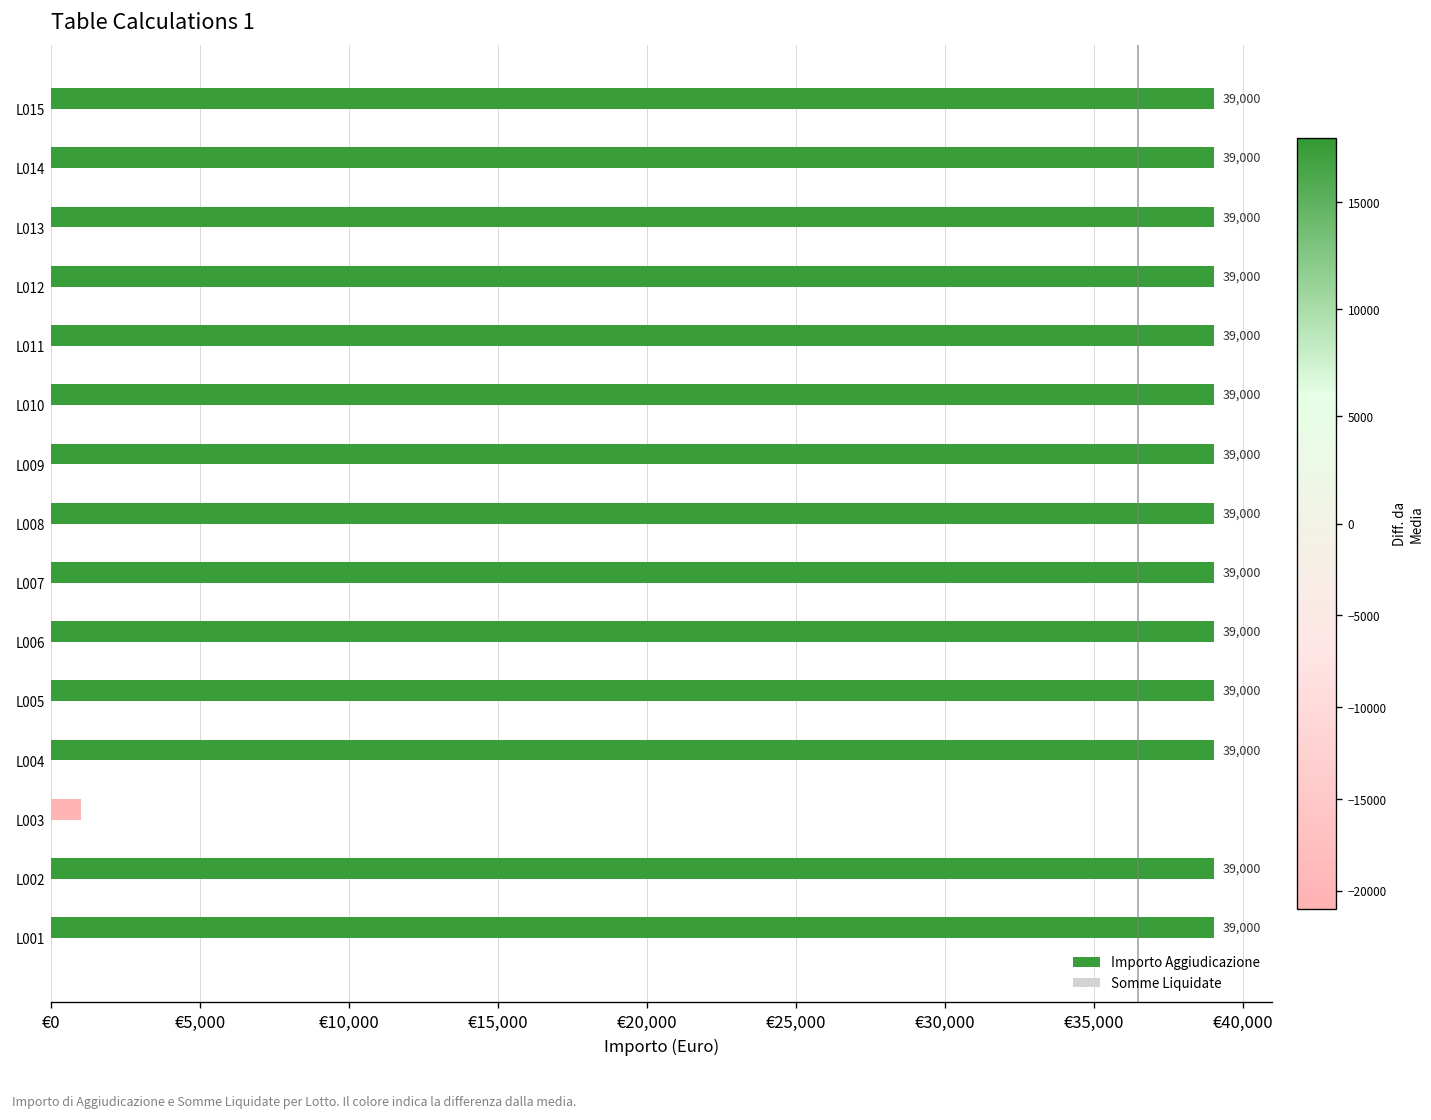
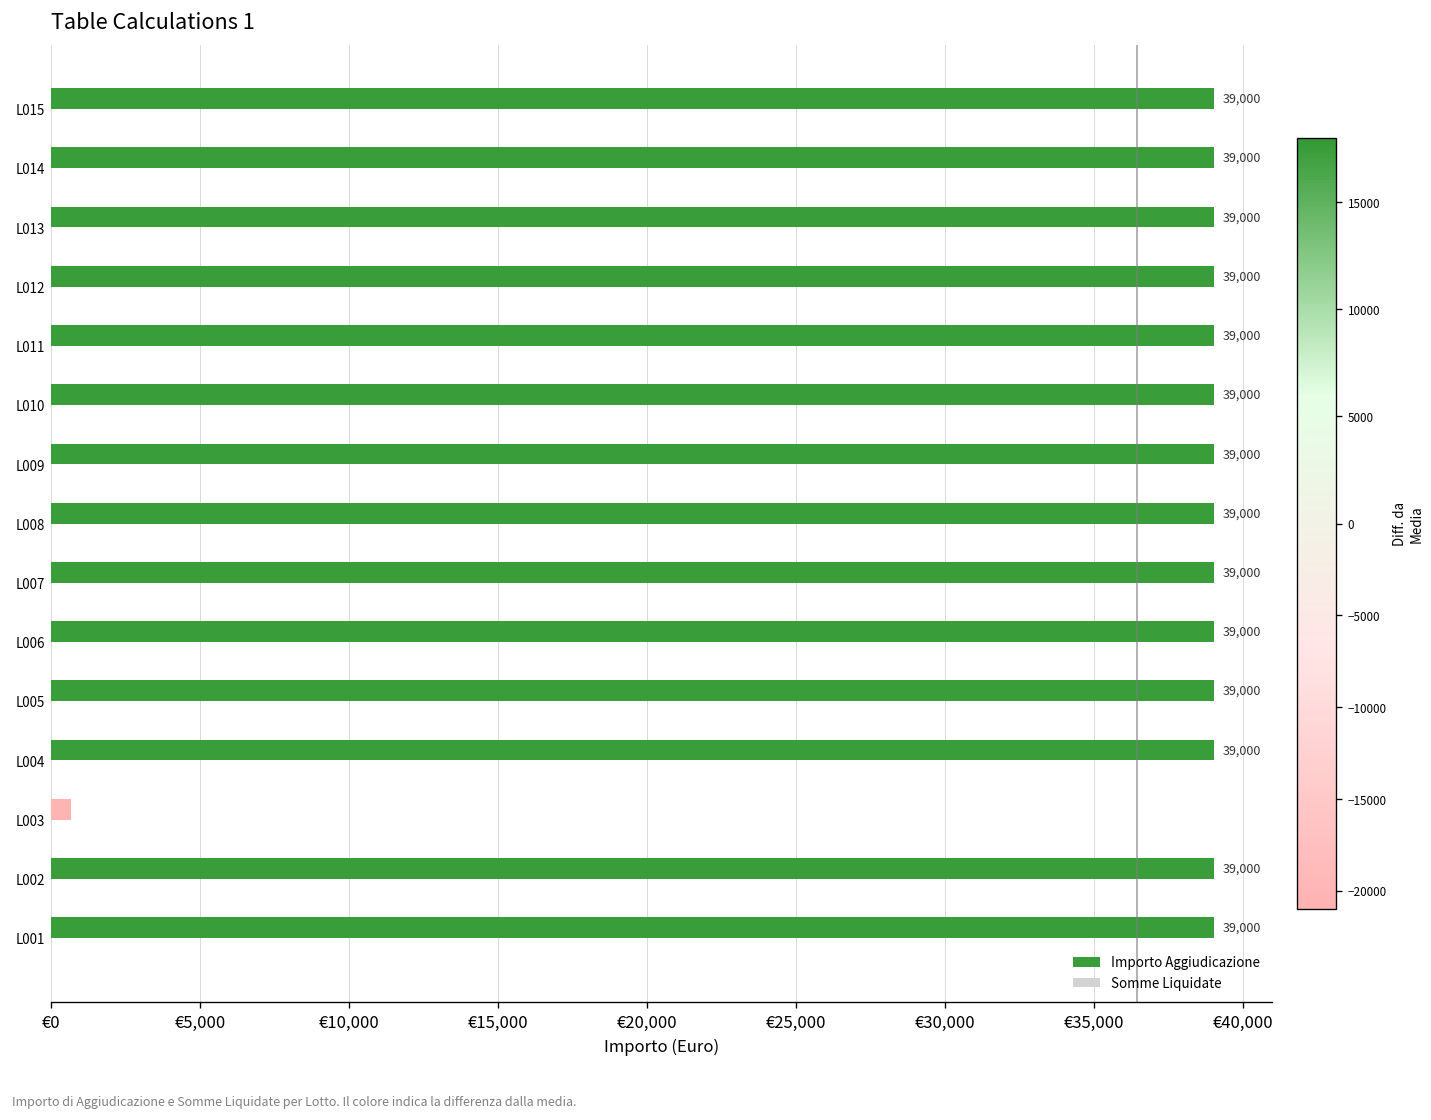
  {
    "Importo Aggiudicazione": {
-     "L003": "€1,000"
+     "L003": "€700"
    },
    "Somme Liquidate": {
      "L015": "€0",
      "L014": "€0",
      "L013": "€0",
      "L012": "€0",
      "L011": "€0",
      "L010": "€0",
      "L009": "€0",
      "L008": "€0",
      "L007": "€0",
      "L006": "€0",
      "L005": "€0",
      "L004": "€0",
      "L003": "€0",
      "L002": "€0",
      "L001": "€0"
    }
  }
